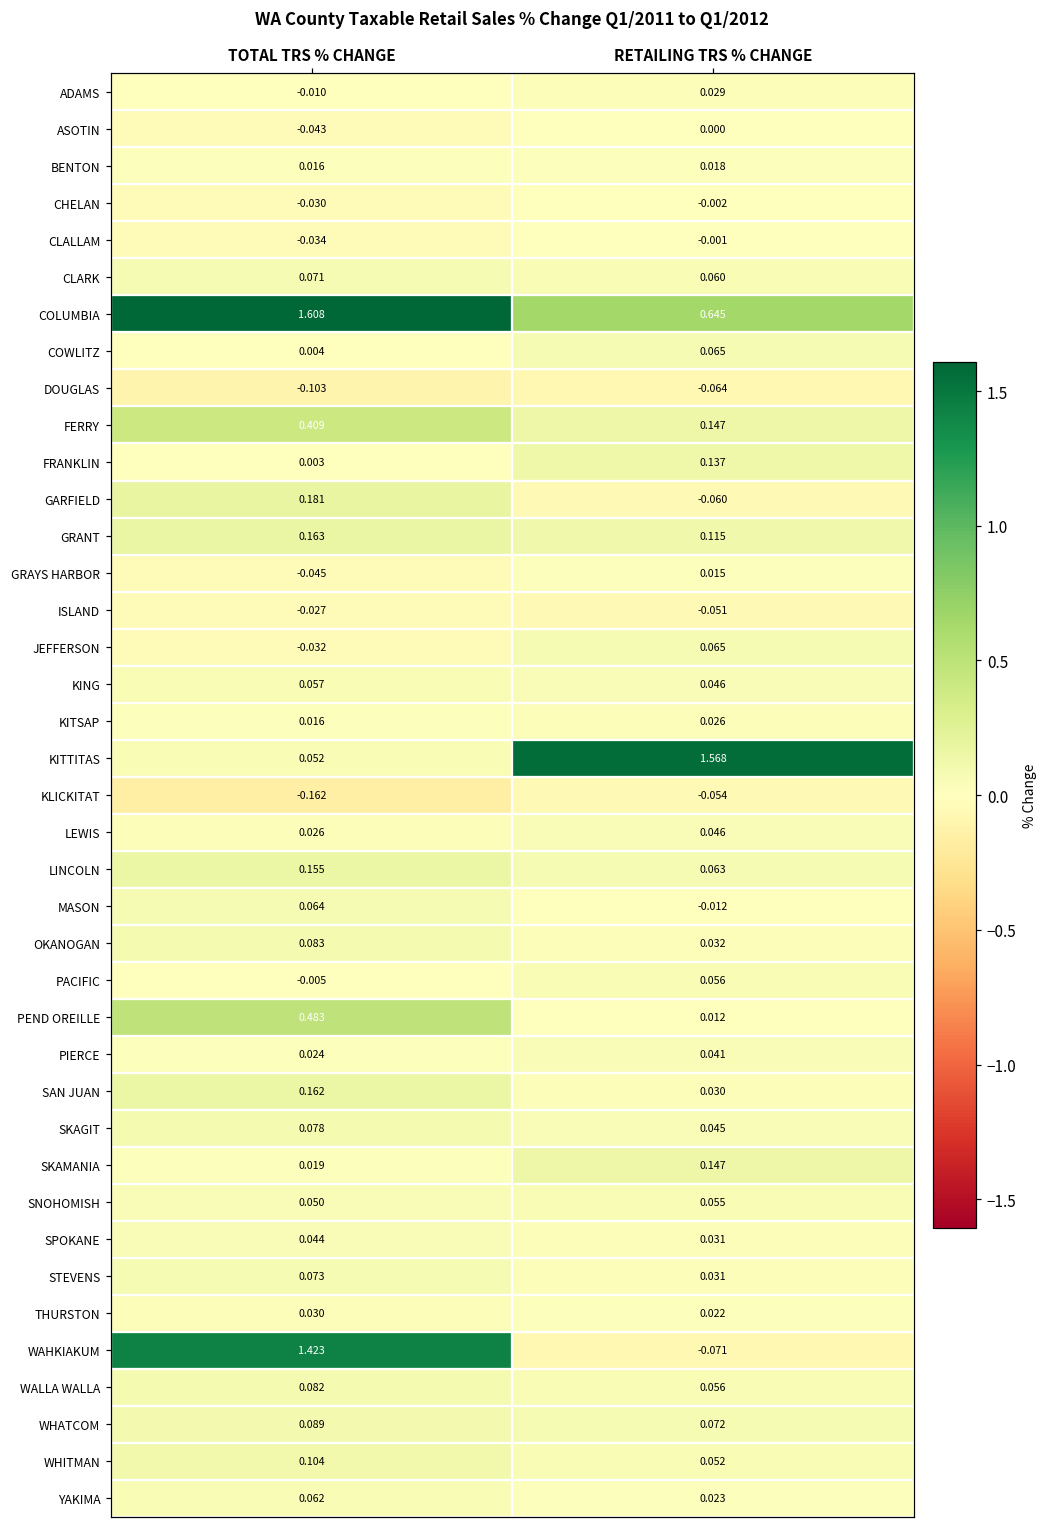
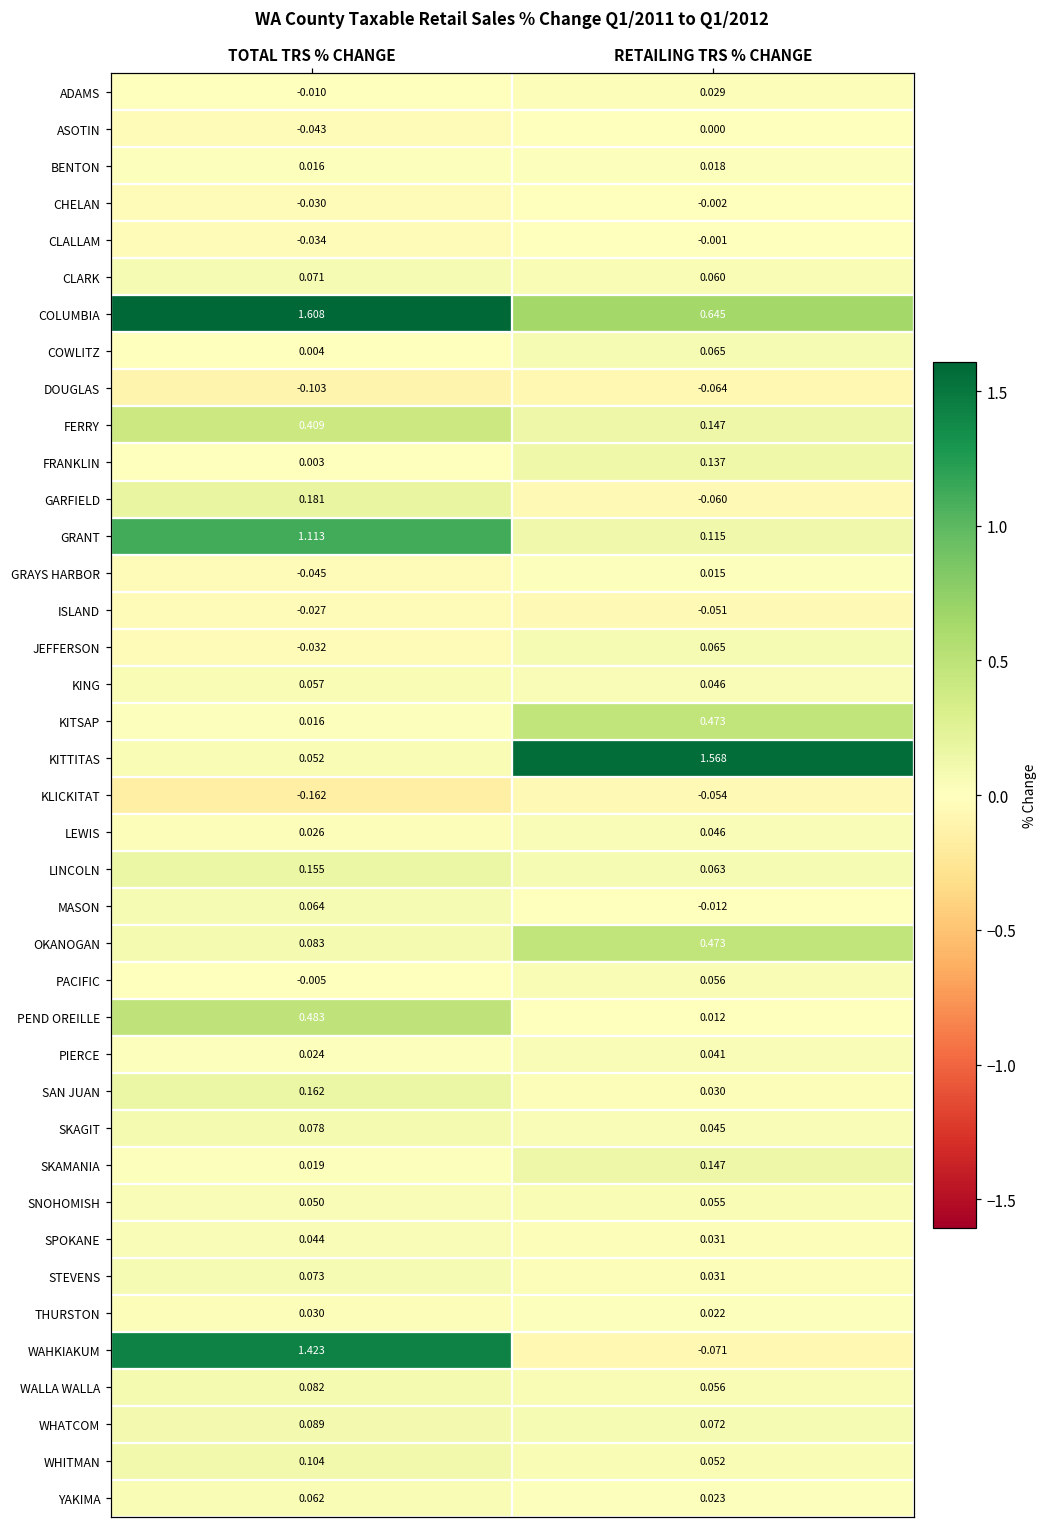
  {
    "ADAMS": {
      "TOTAL TRS % CHANGE": -0.010,
      "RETAILING TRS % CHANGE": 0.029
    },
    "ASOTIN": {
      "TOTAL TRS % CHANGE": -0.043,
      "RETAILING TRS % CHANGE": 0.000
    },
    "BENTON": {
      "TOTAL TRS % CHANGE": 0.016,
      "RETAILING TRS % CHANGE": 0.018
    },
    "CHELAN": {
      "TOTAL TRS % CHANGE": -0.030,
      "RETAILING TRS % CHANGE": -0.002
    },
    "CLALLAM": {
      "TOTAL TRS % CHANGE": -0.034,
      "RETAILING TRS % CHANGE": -0.001
    },
    "CLARK": {
      "TOTAL TRS % CHANGE": 0.071,
      "RETAILING TRS % CHANGE": 0.060
    },
    "COLUMBIA": {
      "TOTAL TRS % CHANGE": 1.608,
      "RETAILING TRS % CHANGE": 0.645
    },
    "COWLITZ": {
      "TOTAL TRS % CHANGE": 0.004,
      "RETAILING TRS % CHANGE": 0.065
    },
    "DOUGLAS": {
      "TOTAL TRS % CHANGE": -0.103,
      "RETAILING TRS % CHANGE": -0.064
    },
    "FERRY": {
      "TOTAL TRS % CHANGE": 0.409,
      "RETAILING TRS % CHANGE": 0.147
    },
    "FRANKLIN": {
      "TOTAL TRS % CHANGE": 0.003,
      "RETAILING TRS % CHANGE": 0.137
    },
    "GARFIELD": {
      "TOTAL TRS % CHANGE": 0.181,
      "RETAILING TRS % CHANGE": -0.060
    },
    "GRANT": {
-     "TOTAL TRS % CHANGE": 0.163,
+     "TOTAL TRS % CHANGE": 1.113,
      "RETAILING TRS % CHANGE": 0.115
    },
    "GRAYS HARBOR": {
      "TOTAL TRS % CHANGE": -0.045,
      "RETAILING TRS % CHANGE": 0.015
    },
    "ISLAND": {
      "TOTAL TRS % CHANGE": -0.027,
      "RETAILING TRS % CHANGE": -0.051
    },
    "JEFFERSON": {
      "TOTAL TRS % CHANGE": -0.032,
      "RETAILING TRS % CHANGE": 0.065
    },
    "KING": {
      "TOTAL TRS % CHANGE": 0.057,
      "RETAILING TRS % CHANGE": 0.046
    },
    "KITSAP": {
      "TOTAL TRS % CHANGE": 0.016,
-     "RETAILING TRS % CHANGE": 0.026
+     "RETAILING TRS % CHANGE": 0.473
    },
    "KITTITAS": {
      "TOTAL TRS % CHANGE": 0.052,
      "RETAILING TRS % CHANGE": 1.568
    },
    "KLICKITAT": {
      "TOTAL TRS % CHANGE": -0.162,
      "RETAILING TRS % CHANGE": -0.054
    },
    "LEWIS": {
      "TOTAL TRS % CHANGE": 0.026,
      "RETAILING TRS % CHANGE": 0.046
    },
    "LINCOLN": {
      "TOTAL TRS % CHANGE": 0.155,
      "RETAILING TRS % CHANGE": 0.063
    },
    "MASON": {
      "TOTAL TRS % CHANGE": 0.064,
      "RETAILING TRS % CHANGE": -0.012
    },
    "OKANOGAN": {
      "TOTAL TRS % CHANGE": 0.083,
-     "RETAILING TRS % CHANGE": 0.032
+     "RETAILING TRS % CHANGE": 0.473
    },
    "PACIFIC": {
      "TOTAL TRS % CHANGE": -0.005,
      "RETAILING TRS % CHANGE": 0.056
    },
    "PEND OREILLE": {
      "TOTAL TRS % CHANGE": 0.483,
      "RETAILING TRS % CHANGE": 0.012
    },
    "PIERCE": {
      "TOTAL TRS % CHANGE": 0.024,
      "RETAILING TRS % CHANGE": 0.041
    },
    "SAN JUAN": {
      "TOTAL TRS % CHANGE": 0.162,
      "RETAILING TRS % CHANGE": 0.030
    },
    "SKAGIT": {
      "TOTAL TRS % CHANGE": 0.078,
      "RETAILING TRS % CHANGE": 0.045
    },
    "SKAMANIA": {
      "TOTAL TRS % CHANGE": 0.019,
      "RETAILING TRS % CHANGE": 0.147
    },
    "SNOHOMISH": {
      "TOTAL TRS % CHANGE": 0.050,
      "RETAILING TRS % CHANGE": 0.055
    },
    "SPOKANE": {
      "TOTAL TRS % CHANGE": 0.044,
      "RETAILING TRS % CHANGE": 0.031
    },
    "STEVENS": {
      "TOTAL TRS % CHANGE": 0.073,
      "RETAILING TRS % CHANGE": 0.031
    },
    "THURSTON": {
      "TOTAL TRS % CHANGE": 0.030,
      "RETAILING TRS % CHANGE": 0.022
    },
    "WAHKIAKUM": {
      "TOTAL TRS % CHANGE": 1.423,
      "RETAILING TRS % CHANGE": -0.071
    },
    "WALLA WALLA": {
      "TOTAL TRS % CHANGE": 0.082,
      "RETAILING TRS % CHANGE": 0.056
    },
    "WHATCOM": {
      "TOTAL TRS % CHANGE": 0.089,
      "RETAILING TRS % CHANGE": 0.072
    },
    "WHITMAN": {
      "TOTAL TRS % CHANGE": 0.104,
      "RETAILING TRS % CHANGE": 0.052
    },
    "YAKIMA": {
      "TOTAL TRS % CHANGE": 0.062,
      "RETAILING TRS % CHANGE": 0.023
    }
  }
